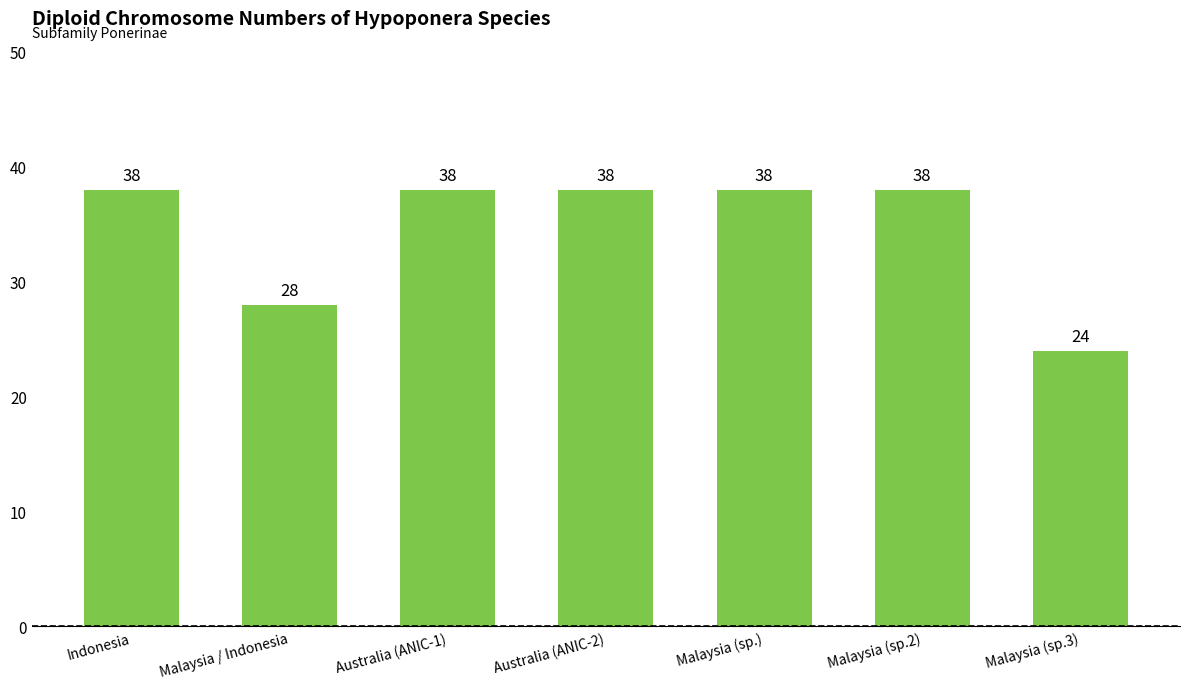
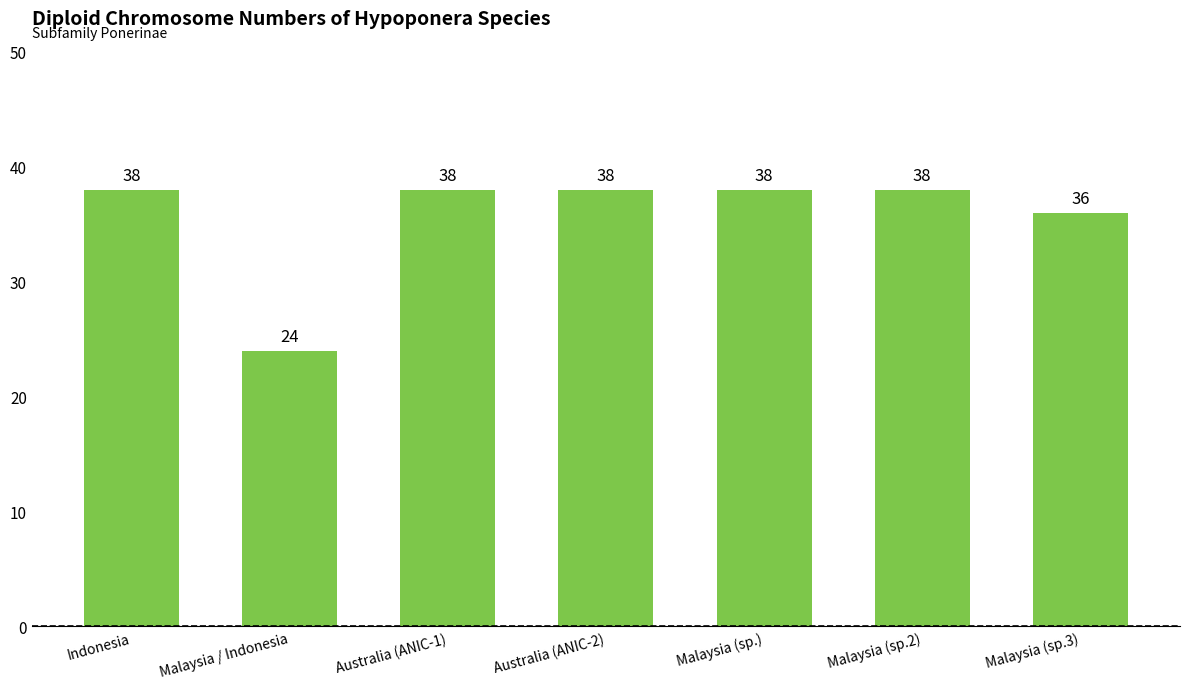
  {
    "Indonesia": 38,
-   "Malaysia / Indonesia": 28,
+   "Malaysia / Indonesia": 24,
    "Australia (ANIC-1)": 38,
    "Australia (ANIC-2)": 38,
    "Malaysia (sp.)": 38,
    "Malaysia (sp.2)": 38,
-   "Malaysia (sp.3)": 24
+   "Malaysia (sp.3)": 36
  }
